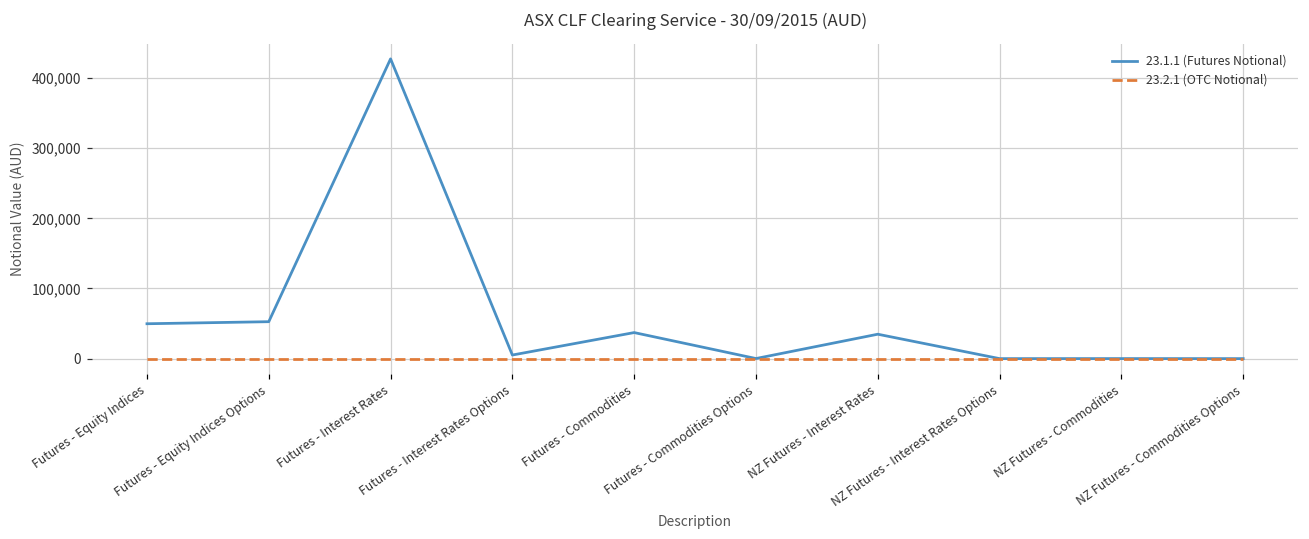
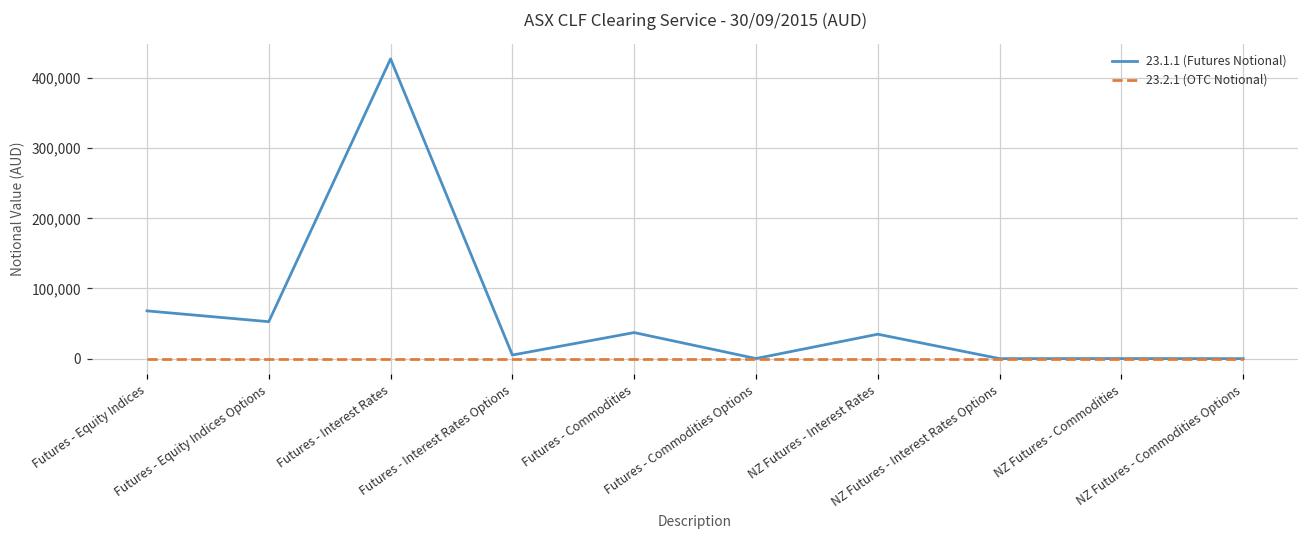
  {
    "23.1.1 (Futures Notional)": {
-     "Futures - Equity Indices": "50,000",
+     "Futures - Equity Indices": "70,000",
      "Futures - Equity Indices Options": "50,000",
      "Futures - Interest Rates": "430,000",
      "Futures - Interest Rates Options": "10,000",
      "Futures - Commodities": "40,000",
      "NZ Futures - Interest Rates": "30,000"
    },
    "23.2.1 (OTC Notional)": {
      "Futures - Equity Indices": "0",
      "Futures - Equity Indices Options": "0",
      "Futures - Interest Rates": "0",
      "Futures - Interest Rates Options": "0",
      "Futures - Commodities": "0",
      "NZ Futures - Interest Rates": "0"
    }
  }
